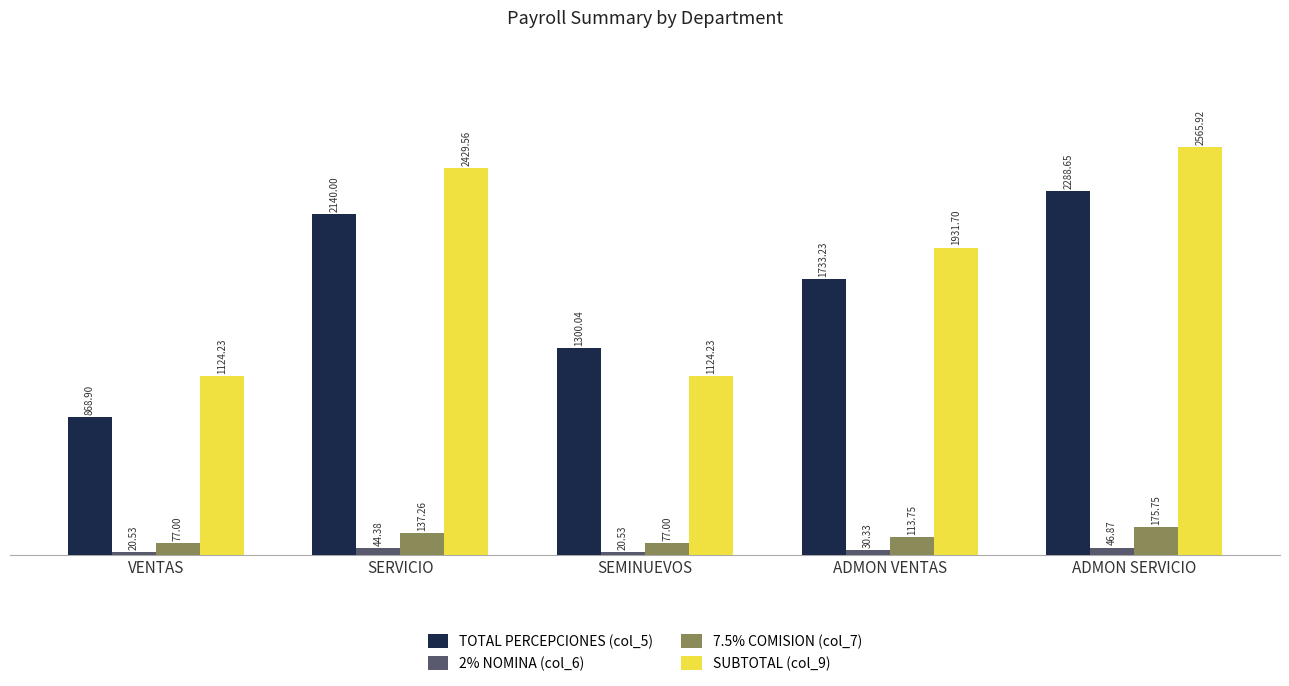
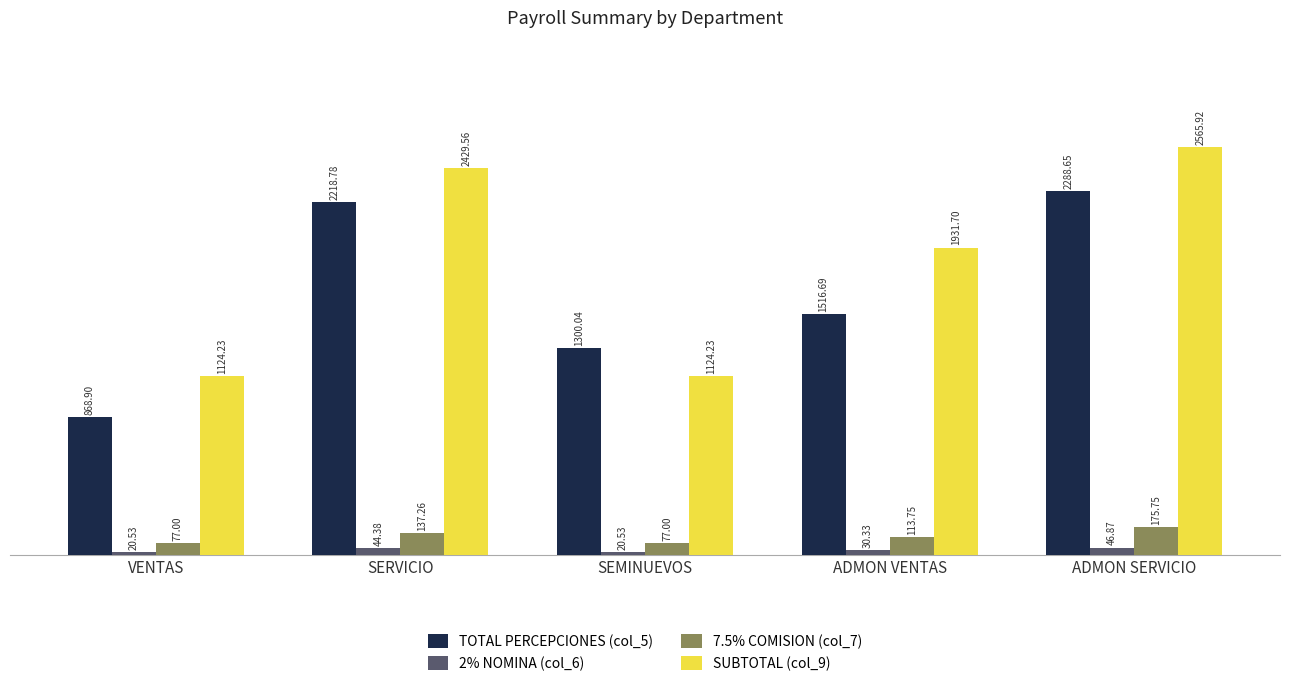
  {
    "TOTAL PERCEPCIONES (col_5)": {
      "VENTAS": 868.90,
-     "SERVICIO": 2140.00,
+     "SERVICIO": 2218.78,
      "SEMINUEVOS": 1300.04,
-     "ADMON VENTAS": 1733.23,
+     "ADMON VENTAS": 1516.69,
      "ADMON SERVICIO": 2288.65
    },
    "2% NOMINA (col_6)": {
      "VENTAS": 20.53,
      "SERVICIO": 44.38,
      "SEMINUEVOS": 20.53,
      "ADMON VENTAS": 30.33,
      "ADMON SERVICIO": 46.87
    },
    "7.5% COMISION (col_7)": {
      "VENTAS": 77.00,
      "SERVICIO": 137.26,
      "SEMINUEVOS": 77.00,
      "ADMON VENTAS": 113.75,
      "ADMON SERVICIO": 175.75
    },
    "SUBTOTAL (col_9)": {
      "VENTAS": 1124.23,
      "SERVICIO": 2429.56,
      "SEMINUEVOS": 1124.23,
      "ADMON VENTAS": 1931.70,
      "ADMON SERVICIO": 2565.92
    }
  }
